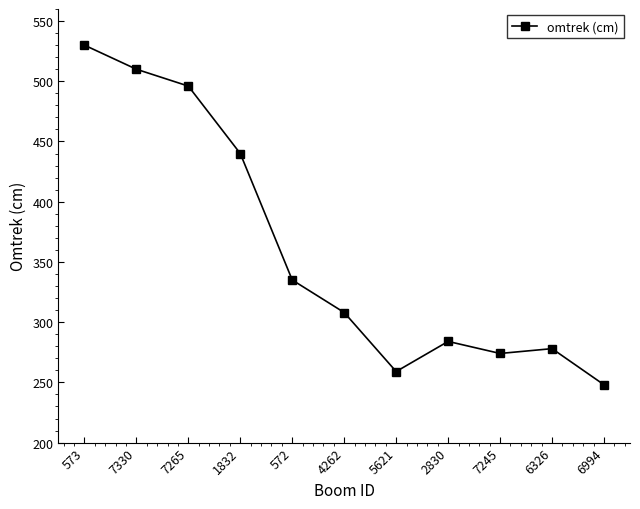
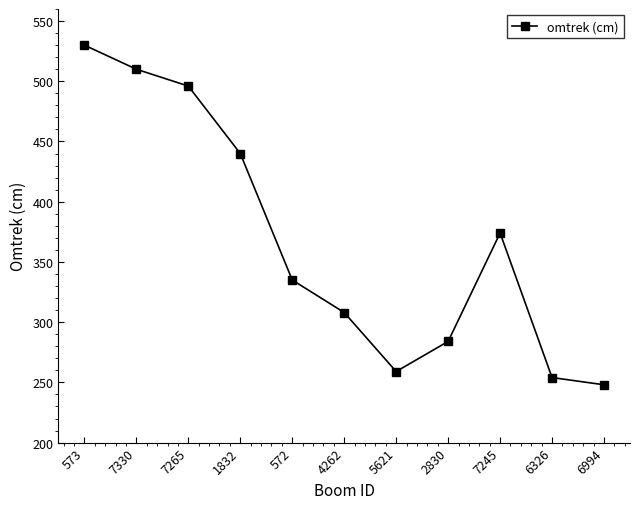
  {
    "573": 530,
    "7330": 510,
    "7265": 496,
    "1832": 440,
    "572": 335,
    "4262": 308,
    "5621": 259,
    "2830": 284,
-   "7245": 274,
-   "6326": 278,
+   "7245": 374,
+   "6326": 254,
    "6994": 248
  }
